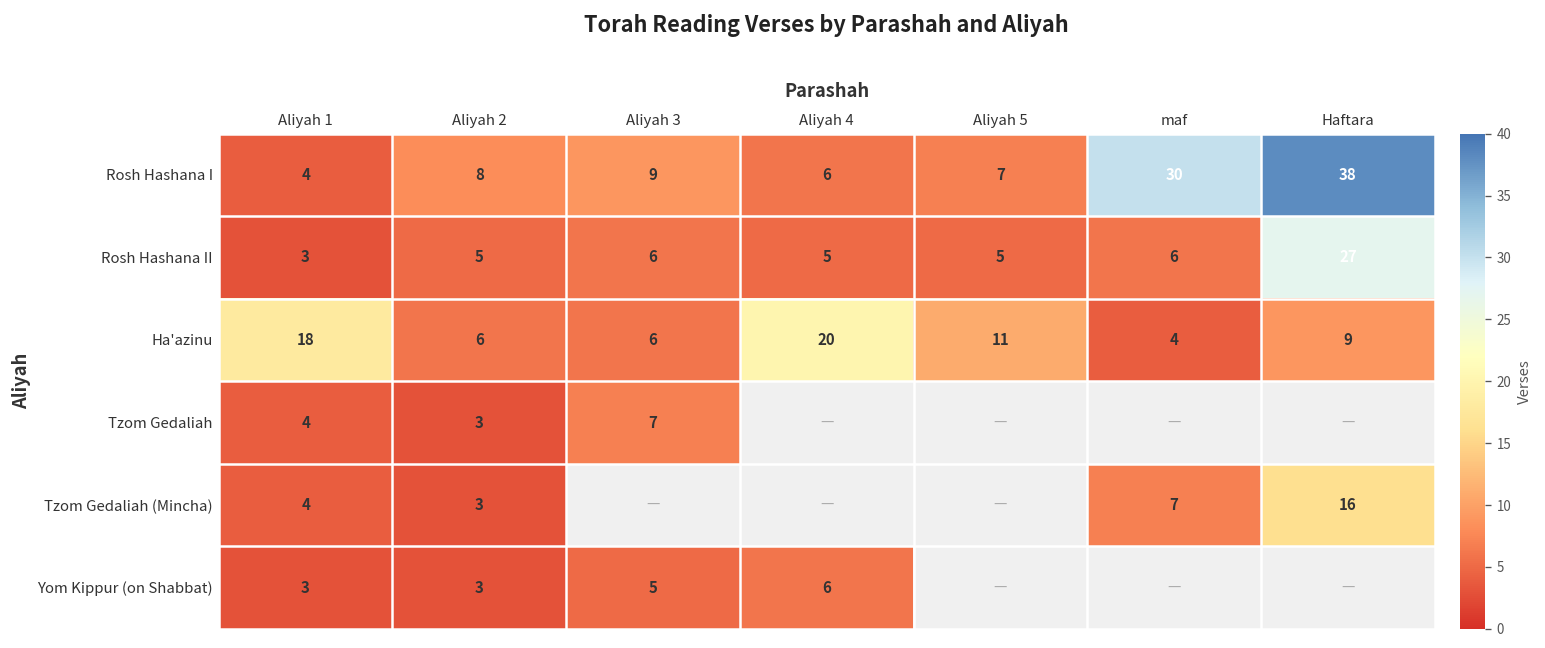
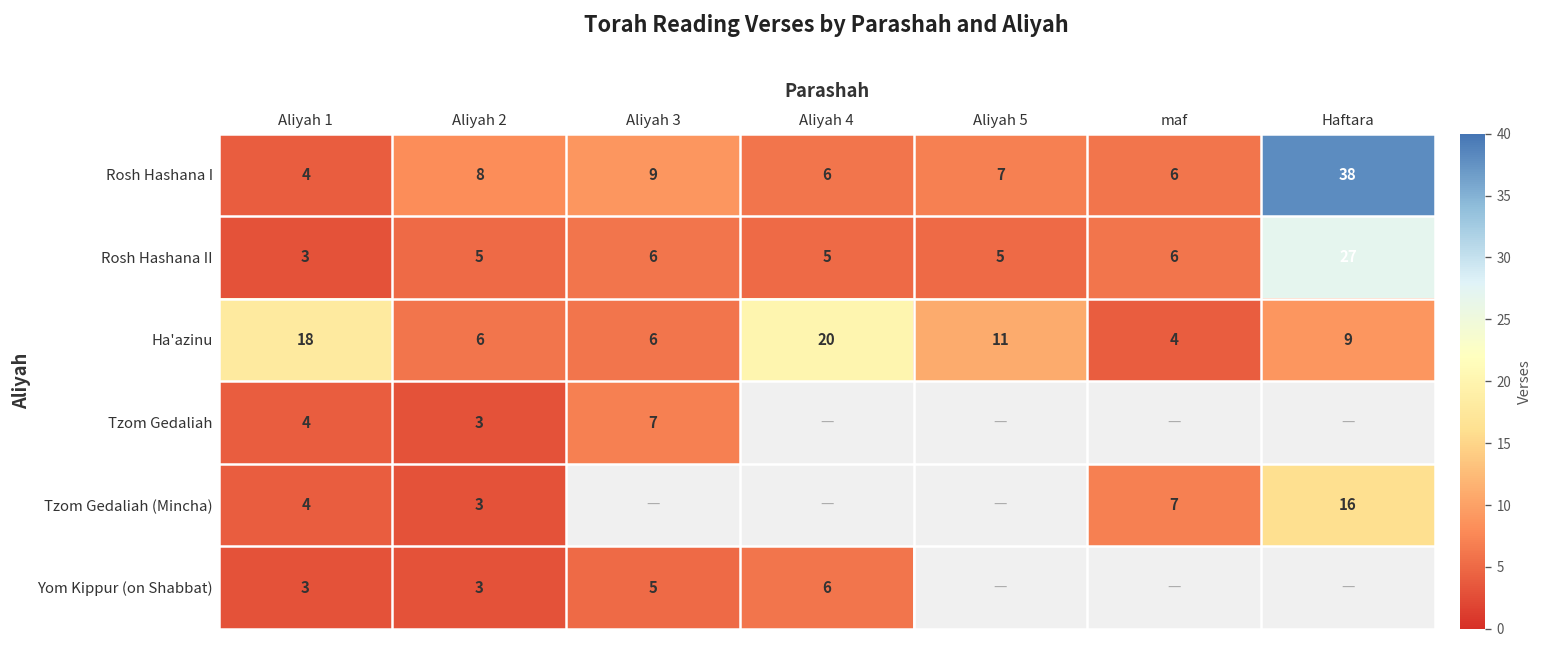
  {
    "Rosh Hashana I": {
      "Aliyah 1": 4,
      "Aliyah 2": 8,
      "Aliyah 3": 9,
      "Aliyah 4": 6,
      "Aliyah 5": 7,
-     "maf": 30,
+     "maf": 6,
      "Haftara": 38
    },
    "Rosh Hashana II": {
      "Aliyah 1": 3,
      "Aliyah 2": 5,
      "Aliyah 3": 6,
      "Aliyah 4": 5,
      "Aliyah 5": 5,
      "maf": 6
    },
    "Ha'azinu": {
      "Aliyah 1": 18,
      "Aliyah 2": 6,
      "Aliyah 3": 6,
      "Aliyah 4": 20,
      "Aliyah 5": 11,
      "maf": 4,
      "Haftara": 9
    },
    "Tzom Gedaliah": {
      "Aliyah 1": 4,
      "Aliyah 2": 3,
      "Aliyah 3": 7
    },
    "Tzom Gedaliah (Mincha)": {
      "Aliyah 1": 4,
      "Aliyah 2": 3,
      "maf": 7,
      "Haftara": 16
    },
    "Yom Kippur (on Shabbat)": {
      "Aliyah 1": 3,
      "Aliyah 2": 3,
      "Aliyah 3": 5,
      "Aliyah 4": 6
    }
  }
